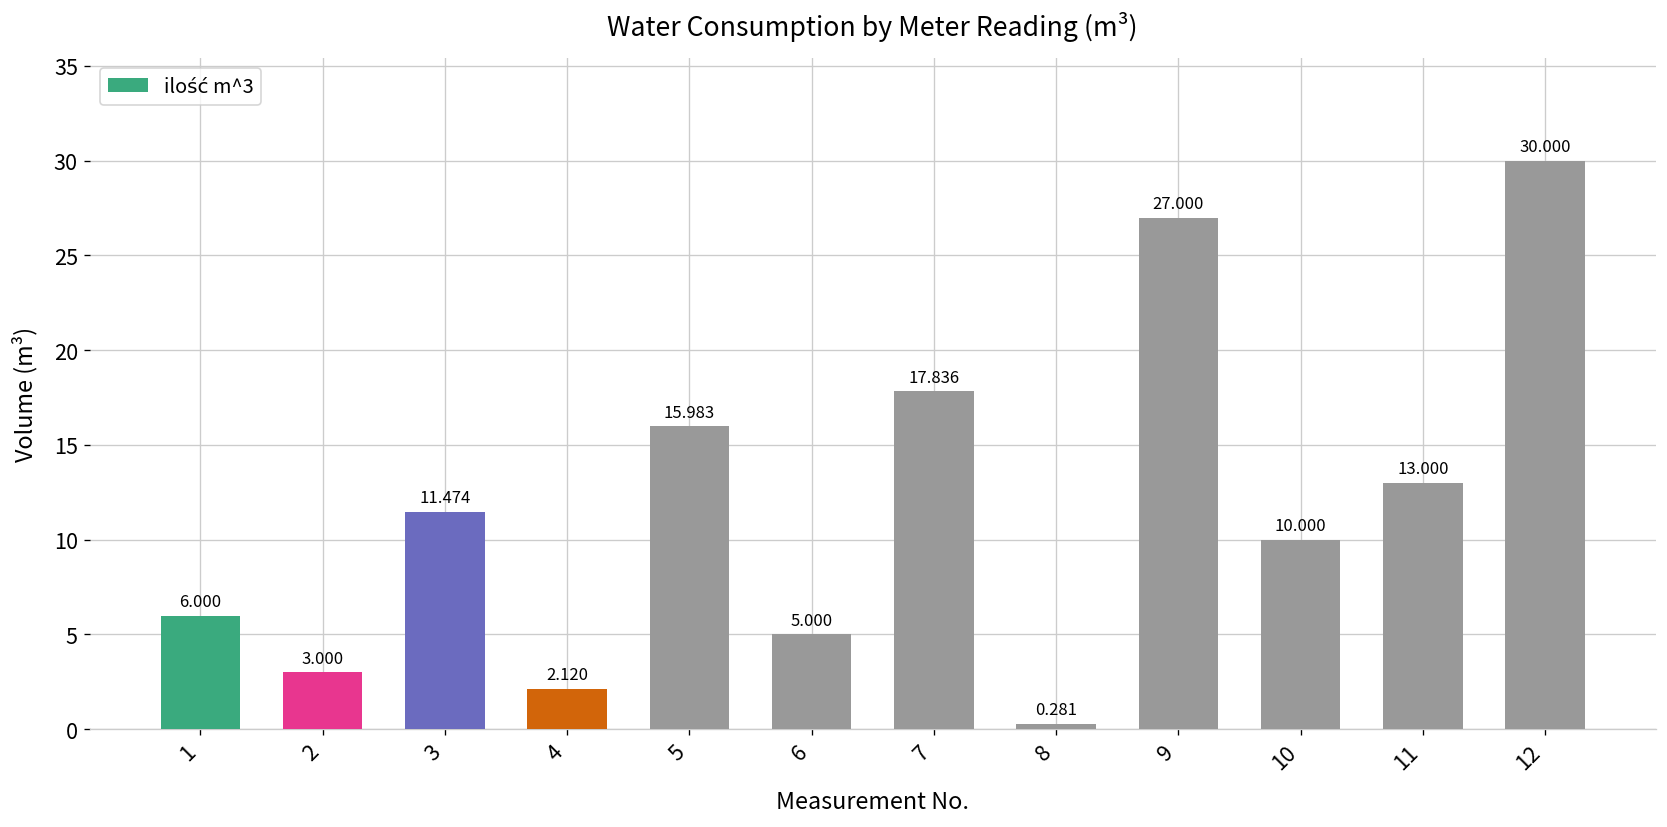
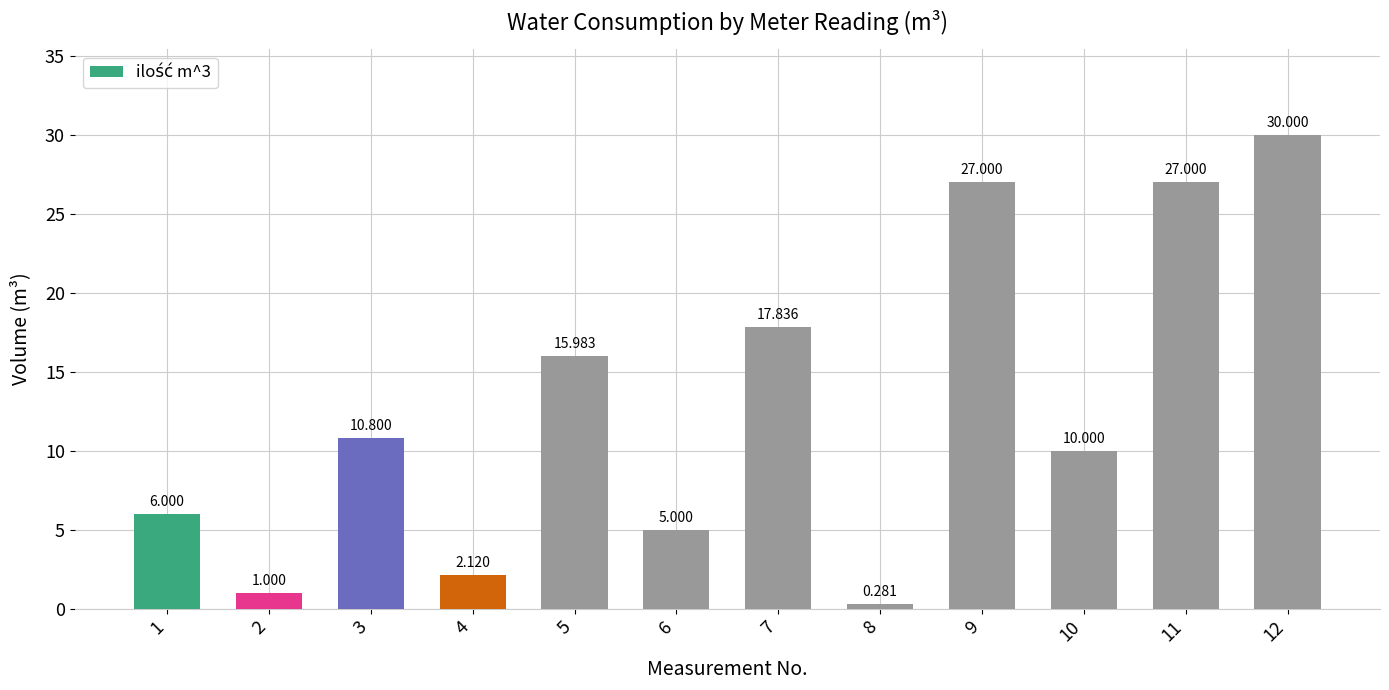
  {
    "1": 6.000,
-   "2": 3.000,
-   "3": 11.474,
+   "2": 1.000,
+   "3": 10.800,
    "4": 2.120,
    "5": 15.983,
    "6": 5.000,
    "7": 17.836,
    "8": 0.281,
    "9": 27.000,
    "10": 10.000,
-   "11": 13.000,
+   "11": 27.000,
    "12": 30.000
  }
